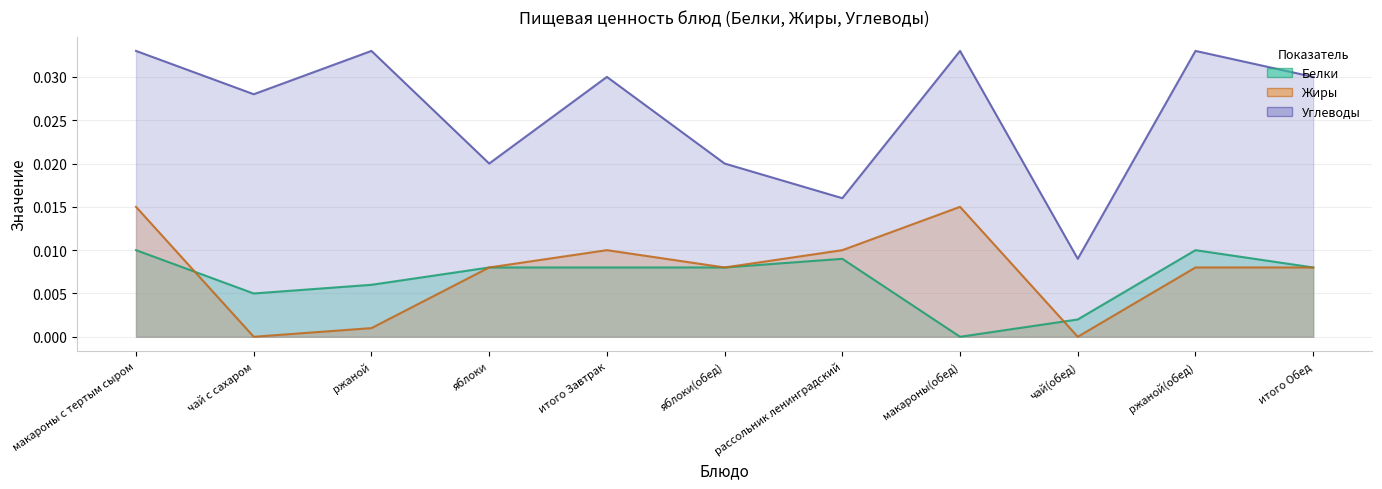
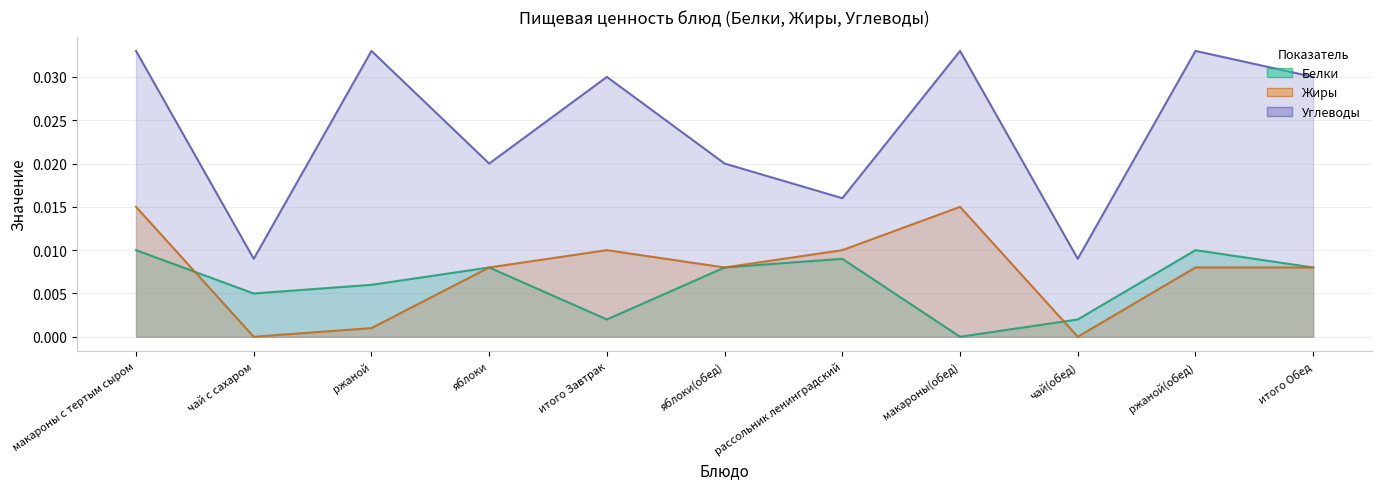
  {
    "Белки": {
      "макароны с тертым сыром": 0.010,
      "чай с сахаром": 0.005,
      "ржаной": 0.006,
-     "итого Завтрак": 0.008,
+     "итого Завтрак": 0.002,
      "рассольник ленинградский": 0.009,
      "макароны(обед)": 0.000,
      "чай(обед)": 0.002,
      "ржаной(обед)": 0.010
    },
    "Жиры": {
      "макароны с тертым сыром": 0.015,
      "чай с сахаром": 0.000,
      "ржаной": 0.001,
      "итого Завтрак": 0.010,
      "рассольник ленинградский": 0.010,
      "макароны(обед)": 0.015,
      "чай(обед)": 0.000,
      "ржаной(обед)": 0.008
    },
    "Углеводы": {
      "макароны с тертым сыром": 0.033,
-     "чай с сахаром": 0.028,
+     "чай с сахаром": 0.009,
      "ржаной": 0.033,
      "яблоки": 0.020,
      "итого Завтрак": 0.030,
      "яблоки(обед)": 0.020,
      "рассольник ленинградский": 0.016,
      "макароны(обед)": 0.033,
      "чай(обед)": 0.009,
      "ржаной(обед)": 0.033,
      "итого Обед": 0.030
    }
  }
